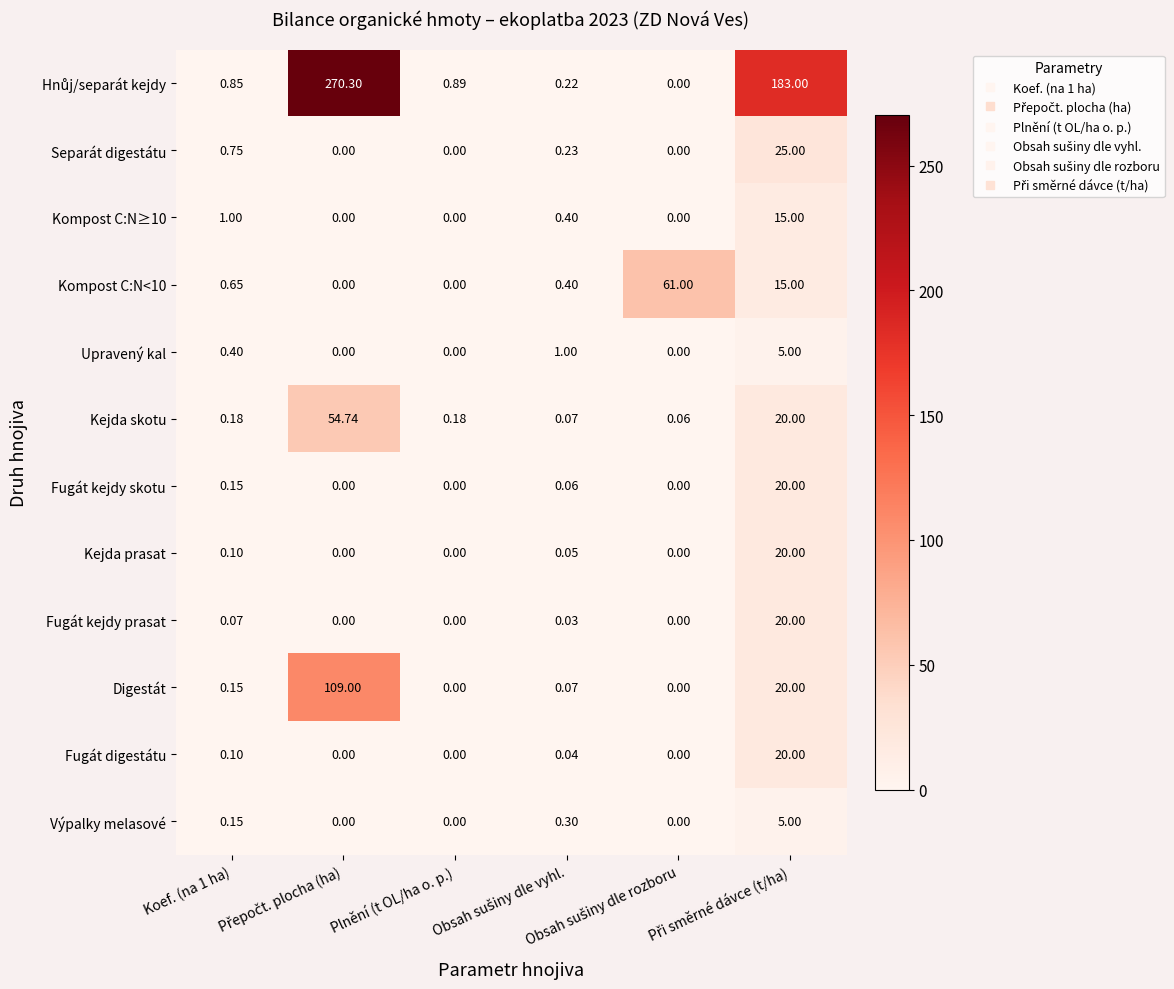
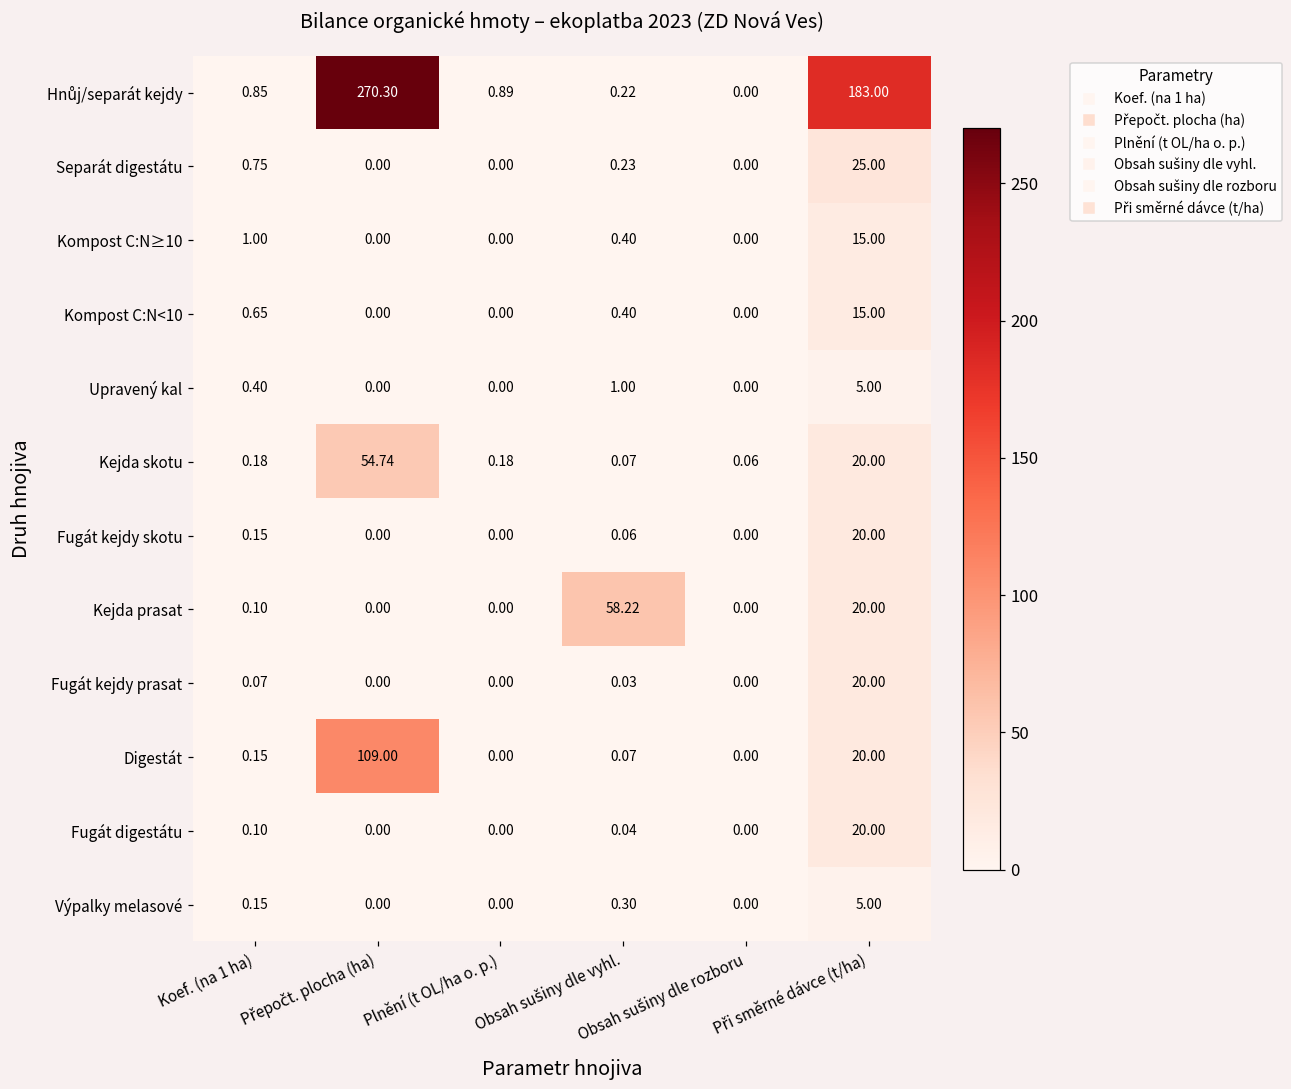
  {
    "Hnůj/separát kejdy": {
      "Koef. (na 1 ha)": 0.85,
      "Přepočt. plocha (ha)": 270.30,
      "Plnění (t OL/ha o. p.)": 0.89,
      "Obsah sušiny dle vyhl.": 0.22,
      "Obsah sušiny dle rozboru": 0.00,
      "Při směrné dávce (t/ha)": 183.00
    },
    "Separát digestátu": {
      "Koef. (na 1 ha)": 0.75,
      "Přepočt. plocha (ha)": 0.00,
      "Plnění (t OL/ha o. p.)": 0.00,
      "Obsah sušiny dle vyhl.": 0.23,
      "Obsah sušiny dle rozboru": 0.00,
      "Při směrné dávce (t/ha)": 25.00
    },
    "Kompost C:N≥10": {
      "Koef. (na 1 ha)": 1.00,
      "Přepočt. plocha (ha)": 0.00,
      "Plnění (t OL/ha o. p.)": 0.00,
      "Obsah sušiny dle vyhl.": 0.40,
      "Obsah sušiny dle rozboru": 0.00,
      "Při směrné dávce (t/ha)": 15.00
    },
    "Kompost C:N<10": {
      "Koef. (na 1 ha)": 0.65,
      "Přepočt. plocha (ha)": 0.00,
      "Plnění (t OL/ha o. p.)": 0.00,
      "Obsah sušiny dle vyhl.": 0.40,
-     "Obsah sušiny dle rozboru": 61.00,
+     "Obsah sušiny dle rozboru": 0.00,
      "Při směrné dávce (t/ha)": 15.00
    },
    "Upravený kal": {
      "Koef. (na 1 ha)": 0.40,
      "Přepočt. plocha (ha)": 0.00,
      "Plnění (t OL/ha o. p.)": 0.00,
      "Obsah sušiny dle vyhl.": 1.00,
      "Obsah sušiny dle rozboru": 0.00,
      "Při směrné dávce (t/ha)": 5.00
    },
    "Kejda skotu": {
      "Koef. (na 1 ha)": 0.18,
      "Přepočt. plocha (ha)": 54.74,
      "Plnění (t OL/ha o. p.)": 0.18,
      "Obsah sušiny dle vyhl.": 0.07,
      "Obsah sušiny dle rozboru": 0.06,
      "Při směrné dávce (t/ha)": 20.00
    },
    "Fugát kejdy skotu": {
      "Koef. (na 1 ha)": 0.15,
      "Přepočt. plocha (ha)": 0.00,
      "Plnění (t OL/ha o. p.)": 0.00,
      "Obsah sušiny dle vyhl.": 0.06,
      "Obsah sušiny dle rozboru": 0.00,
      "Při směrné dávce (t/ha)": 20.00
    },
    "Kejda prasat": {
      "Koef. (na 1 ha)": 0.10,
      "Přepočt. plocha (ha)": 0.00,
      "Plnění (t OL/ha o. p.)": 0.00,
-     "Obsah sušiny dle vyhl.": 0.05,
+     "Obsah sušiny dle vyhl.": 58.22,
      "Obsah sušiny dle rozboru": 0.00,
      "Při směrné dávce (t/ha)": 20.00
    },
    "Fugát kejdy prasat": {
      "Koef. (na 1 ha)": 0.07,
      "Přepočt. plocha (ha)": 0.00,
      "Plnění (t OL/ha o. p.)": 0.00,
      "Obsah sušiny dle vyhl.": 0.03,
      "Obsah sušiny dle rozboru": 0.00,
      "Při směrné dávce (t/ha)": 20.00
    },
    "Digestát": {
      "Koef. (na 1 ha)": 0.15,
      "Přepočt. plocha (ha)": 109.00,
      "Plnění (t OL/ha o. p.)": 0.00,
      "Obsah sušiny dle vyhl.": 0.07,
      "Obsah sušiny dle rozboru": 0.00,
      "Při směrné dávce (t/ha)": 20.00
    },
    "Fugát digestátu": {
      "Koef. (na 1 ha)": 0.10,
      "Přepočt. plocha (ha)": 0.00,
      "Plnění (t OL/ha o. p.)": 0.00,
      "Obsah sušiny dle vyhl.": 0.04,
      "Obsah sušiny dle rozboru": 0.00,
      "Při směrné dávce (t/ha)": 20.00
    },
    "Výpalky melasové": {
      "Koef. (na 1 ha)": 0.15,
      "Přepočt. plocha (ha)": 0.00,
      "Plnění (t OL/ha o. p.)": 0.00,
      "Obsah sušiny dle vyhl.": 0.30,
      "Obsah sušiny dle rozboru": 0.00,
      "Při směrné dávce (t/ha)": 5.00
    }
  }
